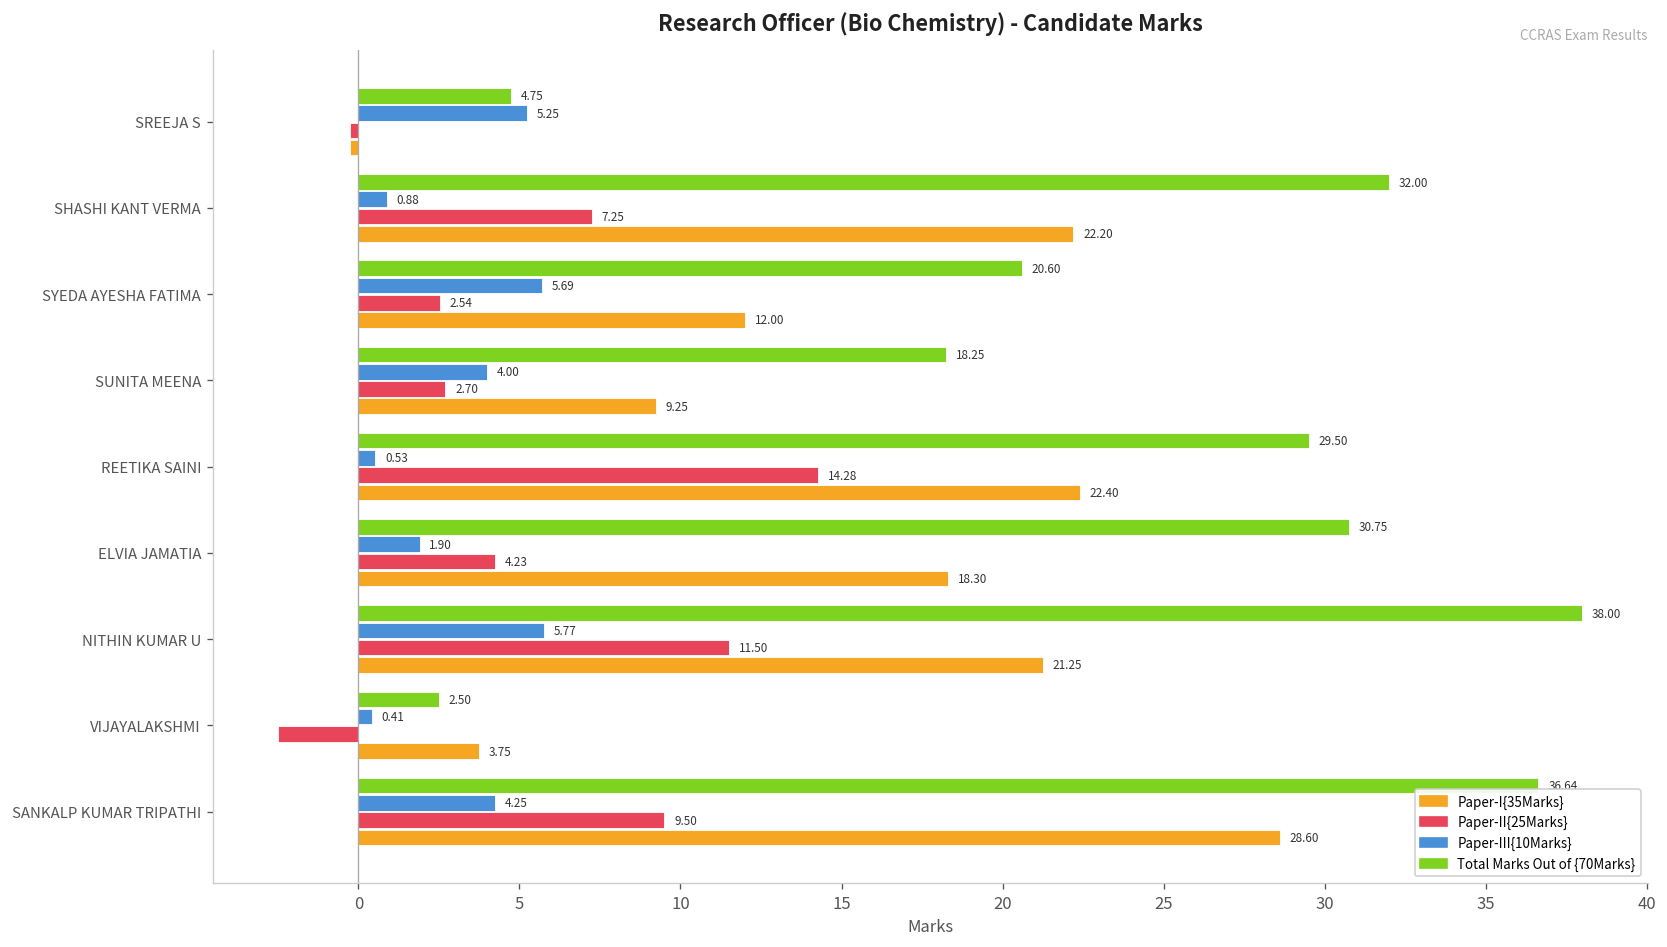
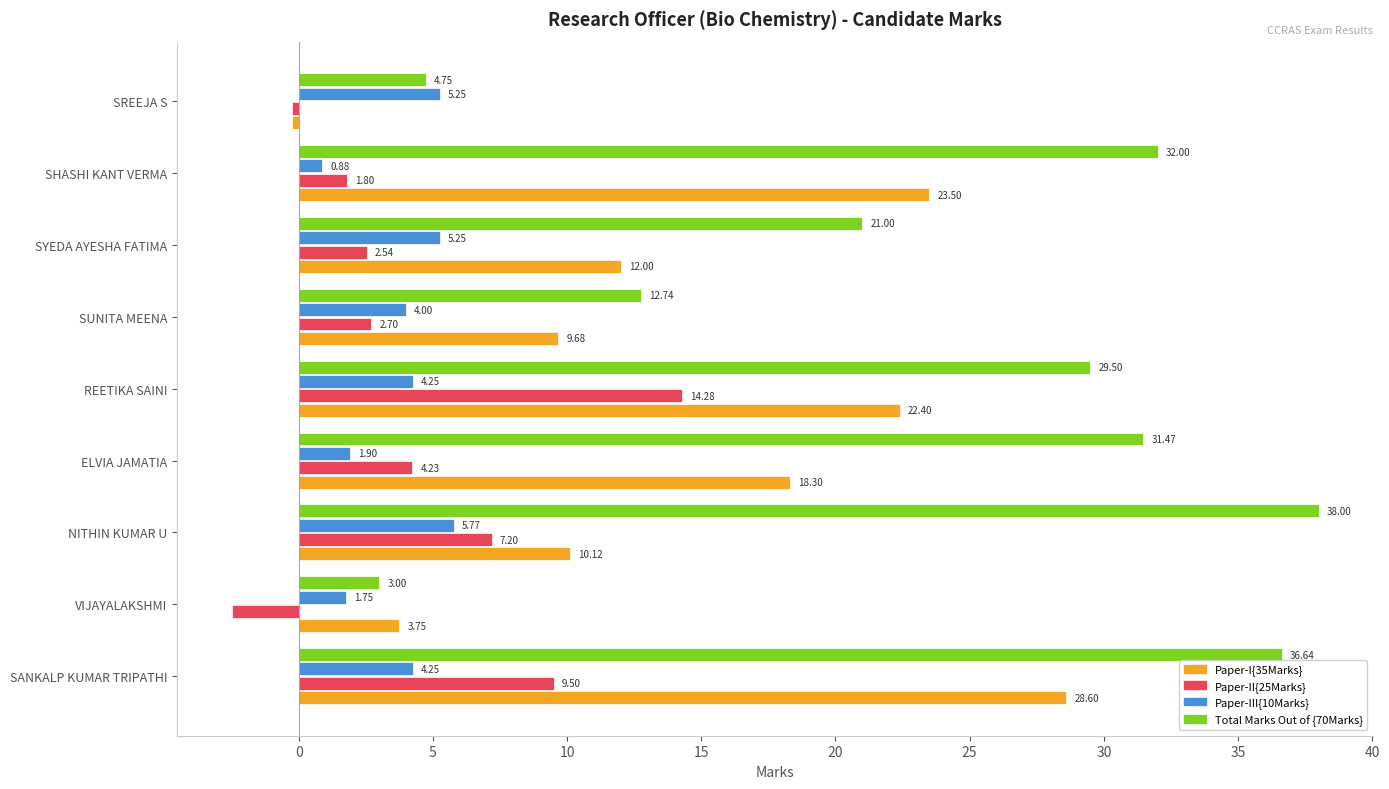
  {
    "Paper-I{35Marks}": {
-     "SHASHI KANT VERMA": 22.20,
+     "SHASHI KANT VERMA": 23.50,
      "SYEDA AYESHA FATIMA": 12.00,
-     "SUNITA MEENA": 9.25,
+     "SUNITA MEENA": 9.68,
      "REETIKA SAINI": 22.40,
      "ELVIA JAMATIA": 18.30,
-     "NITHIN KUMAR U": 21.25,
+     "NITHIN KUMAR U": 10.12,
      "VIJAYALAKSHMI": 3.75,
      "SANKALP KUMAR TRIPATHI": 28.60
    },
    "Paper-II{25Marks}": {
-     "SHASHI KANT VERMA": 7.25,
+     "SHASHI KANT VERMA": 1.80,
      "SYEDA AYESHA FATIMA": 2.54,
      "SUNITA MEENA": 2.70,
      "REETIKA SAINI": 14.28,
      "ELVIA JAMATIA": 4.23,
-     "NITHIN KUMAR U": 11.50,
+     "NITHIN KUMAR U": 7.20,
      "SANKALP KUMAR TRIPATHI": 9.50
    },
    "Paper-III{10Marks}": {
      "SREEJA S": 5.25,
      "SHASHI KANT VERMA": 0.88,
-     "SYEDA AYESHA FATIMA": 5.69,
+     "SYEDA AYESHA FATIMA": 5.25,
      "SUNITA MEENA": 4.00,
-     "REETIKA SAINI": 0.53,
+     "REETIKA SAINI": 4.25,
      "ELVIA JAMATIA": 1.90,
      "NITHIN KUMAR U": 5.77,
-     "VIJAYALAKSHMI": 0.41,
+     "VIJAYALAKSHMI": 1.75,
      "SANKALP KUMAR TRIPATHI": 4.25
    },
    "Total Marks Out of {70Marks}": {
      "SREEJA S": 4.75,
      "SHASHI KANT VERMA": 32.00,
-     "SYEDA AYESHA FATIMA": 20.60,
-     "SUNITA MEENA": 18.25,
+     "SYEDA AYESHA FATIMA": 21.00,
+     "SUNITA MEENA": 12.74,
      "REETIKA SAINI": 29.50,
-     "ELVIA JAMATIA": 30.75,
+     "ELVIA JAMATIA": 31.47,
      "NITHIN KUMAR U": 38.00,
-     "VIJAYALAKSHMI": 2.50,
+     "VIJAYALAKSHMI": 3.00,
      "SANKALP KUMAR TRIPATHI": 36.64
    }
  }
